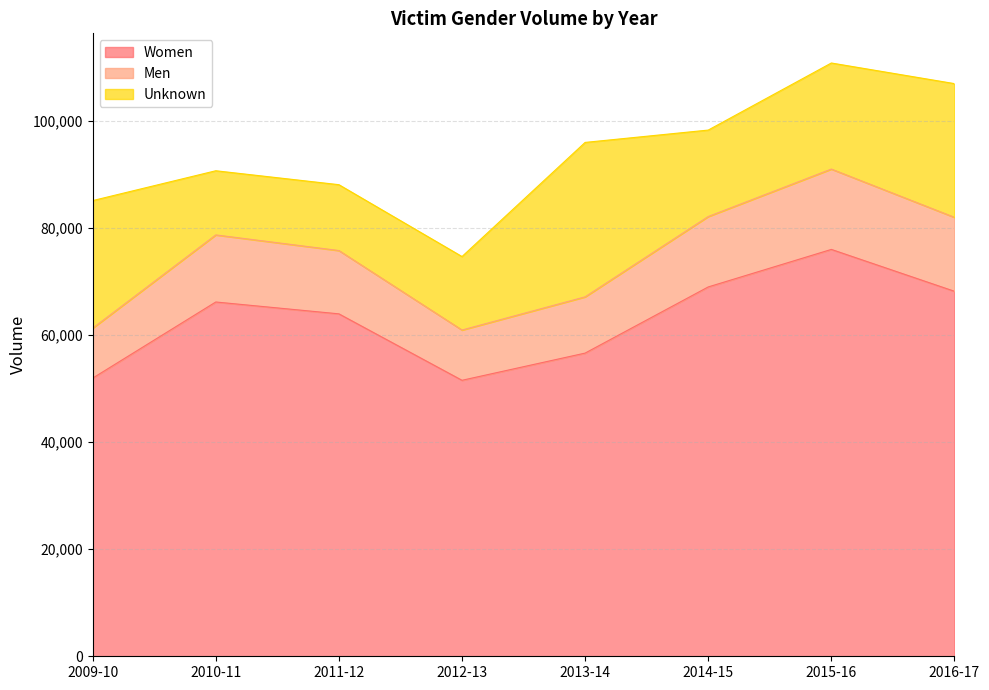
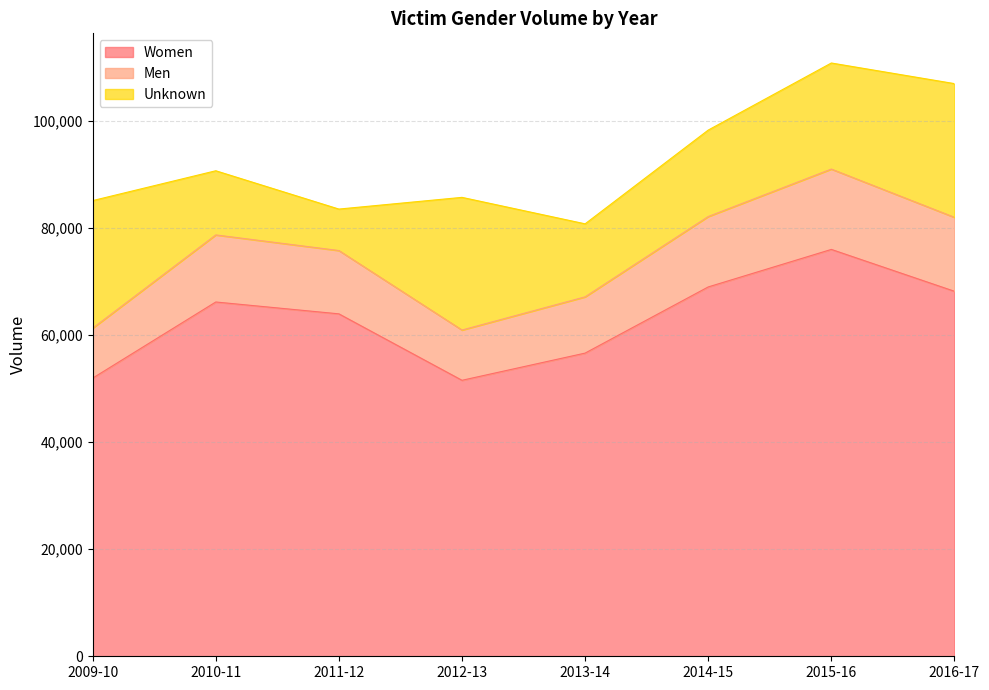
  {
    "Unknown": {
      "2009-10": "24,000",
      "2010-11": "12,000",
-     "2011-12": "12,000",
-     "2012-13": "14,000",
-     "2013-14": "29,000",
+     "2011-12": "8,000",
+     "2012-13": "25,000",
+     "2013-14": "14,000",
      "2014-15": "16,000",
      "2015-16": "20,000",
      "2016-17": "25,000"
    }
  }
